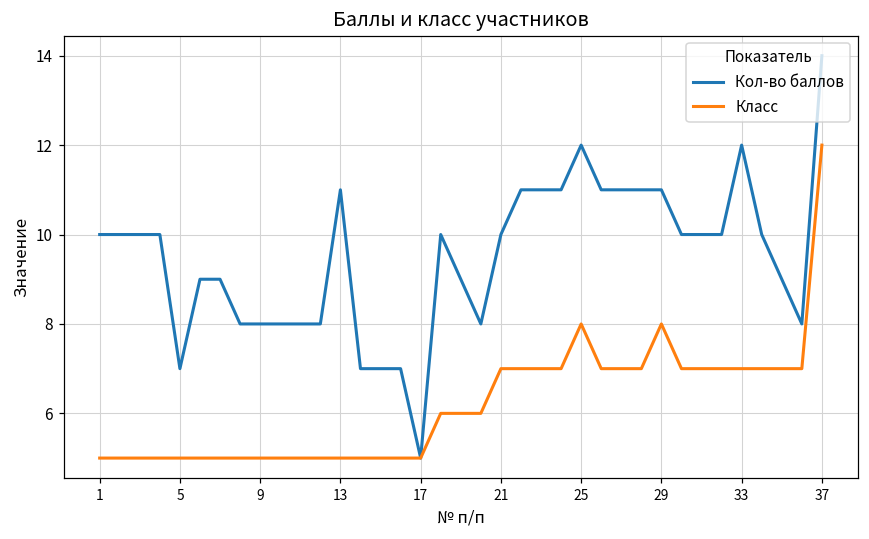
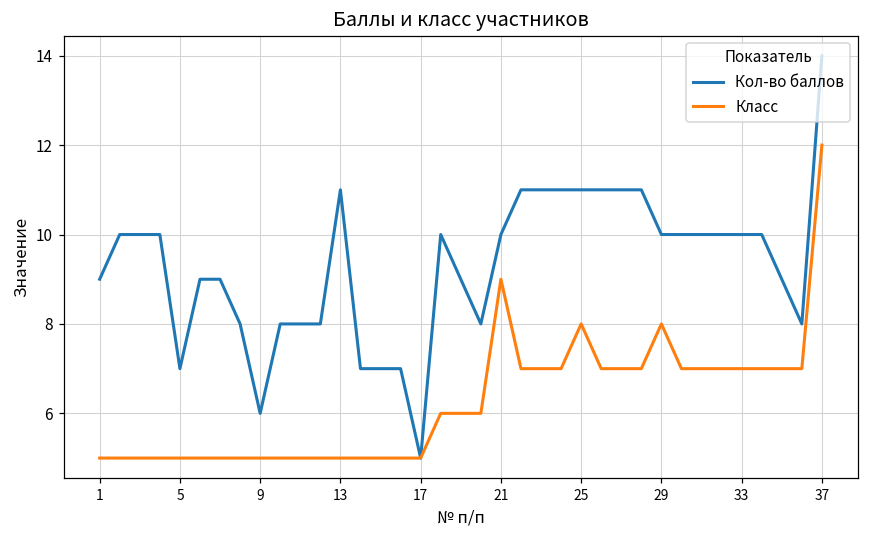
  {
    "Кол-во баллов": {
-     "1": 10,
+     "1": 9,
      "5": 7,
-     "9": 8,
+     "9": 6,
      "13": 11,
      "21": 10,
-     "25": 12,
-     "29": 11,
-     "33": 12
+     "25": 11,
+     "29": 10,
+     "33": 10
    },
    "Класс": {
      "1": 5,
      "5": 5,
      "9": 5,
      "13": 5,
-     "21": 7,
+     "21": 9,
      "25": 8,
      "29": 8,
      "33": 7,
      "37": 12
    }
  }
